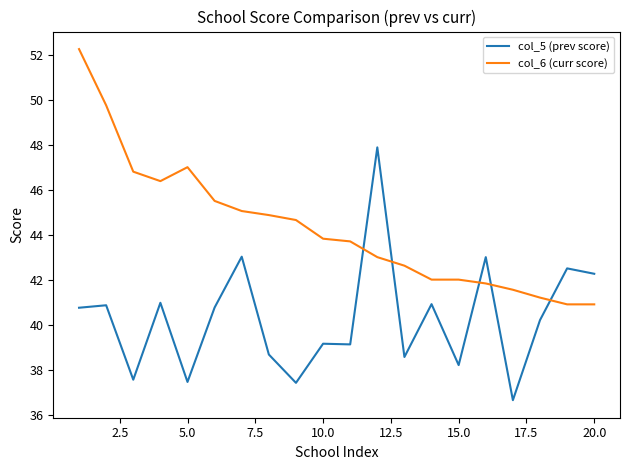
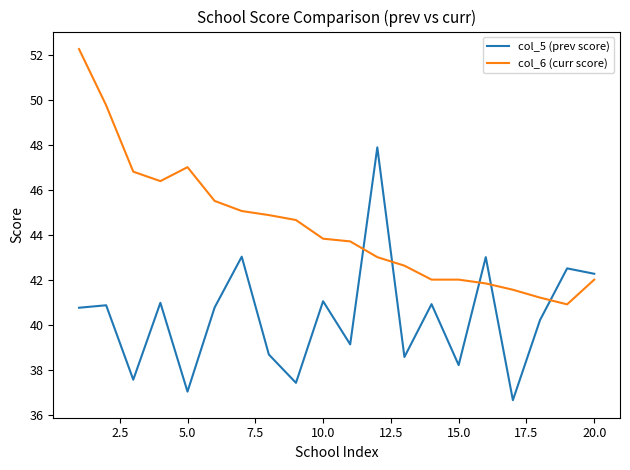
  {
    "col_5 (prev score)": {
-     "5.0": 37.5,
-     "10.0": 39.2,
+     "5.0": 37.0,
+     "10.0": 41.0,
      "15.0": 38.2,
      "20.0": 42.3
    },
    "col_6 (curr score)": {
      "5.0": 47.0,
      "10.0": 43.8,
      "15.0": 42.0,
-     "20.0": 40.9
+     "20.0": 42.0
    }
  }
